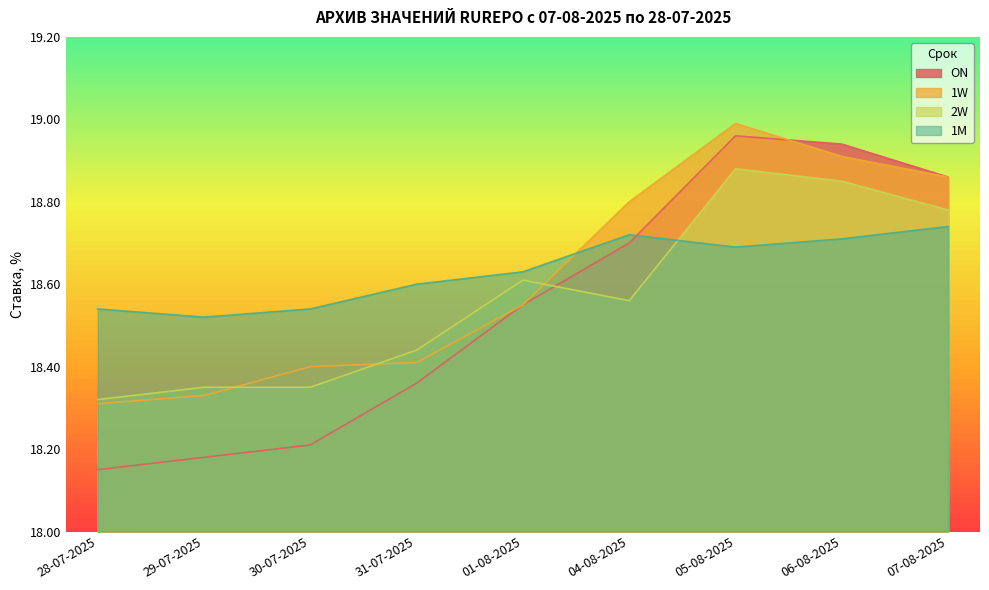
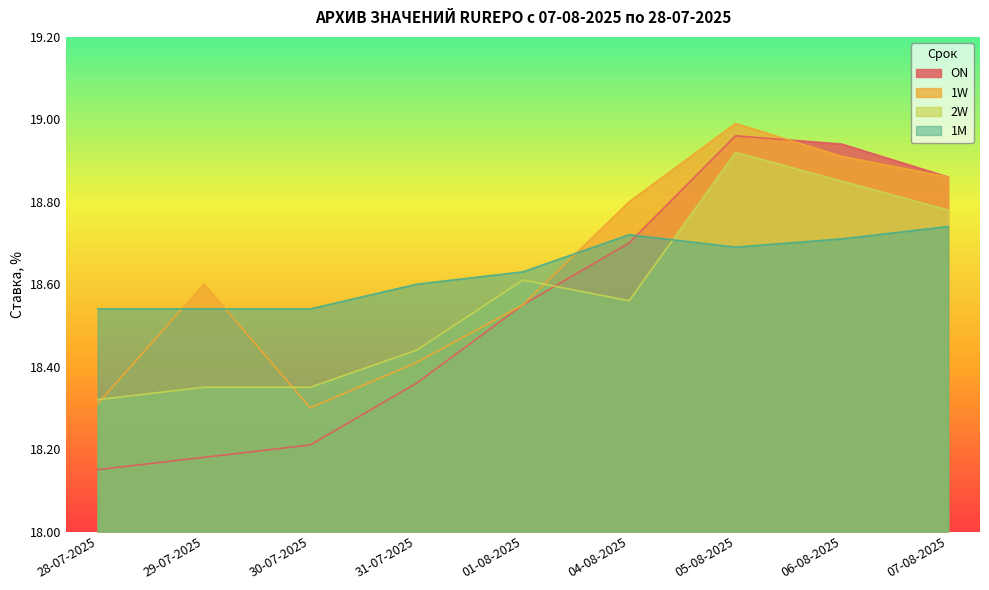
  {
    "ON": {
      "28-07-2025": 18.15,
      "29-07-2025": 18.18,
      "30-07-2025": 18.21,
      "31-07-2025": 18.36,
      "04-08-2025": 18.70,
      "05-08-2025": 18.96,
      "06-08-2025": 18.94
    },
    "1W": {
      "28-07-2025": 18.31,
-     "29-07-2025": 18.33,
-     "30-07-2025": 18.4,
+     "29-07-2025": 18.60,
+     "30-07-2025": 18.3,
      "31-07-2025": 18.41,
      "04-08-2025": 18.80,
      "05-08-2025": 18.99,
      "06-08-2025": 18.91
    },
    "2W": {
      "28-07-2025": 18.32,
      "29-07-2025": 18.35,
      "30-07-2025": 18.35,
      "31-07-2025": 18.44,
      "01-08-2025": 18.61,
      "04-08-2025": 18.56,
-     "05-08-2025": 18.88,
+     "05-08-2025": 18.92,
      "06-08-2025": 18.85,
      "07-08-2025": 18.78
    },
    "1M": {
      "28-07-2025": 18.54,
-     "29-07-2025": 18.52,
+     "29-07-2025": 18.54,
      "30-07-2025": 18.54,
      "31-07-2025": 18.60,
      "01-08-2025": 18.63,
      "04-08-2025": 18.72,
      "05-08-2025": 18.69,
      "06-08-2025": 18.71,
      "07-08-2025": 18.74
    }
  }
